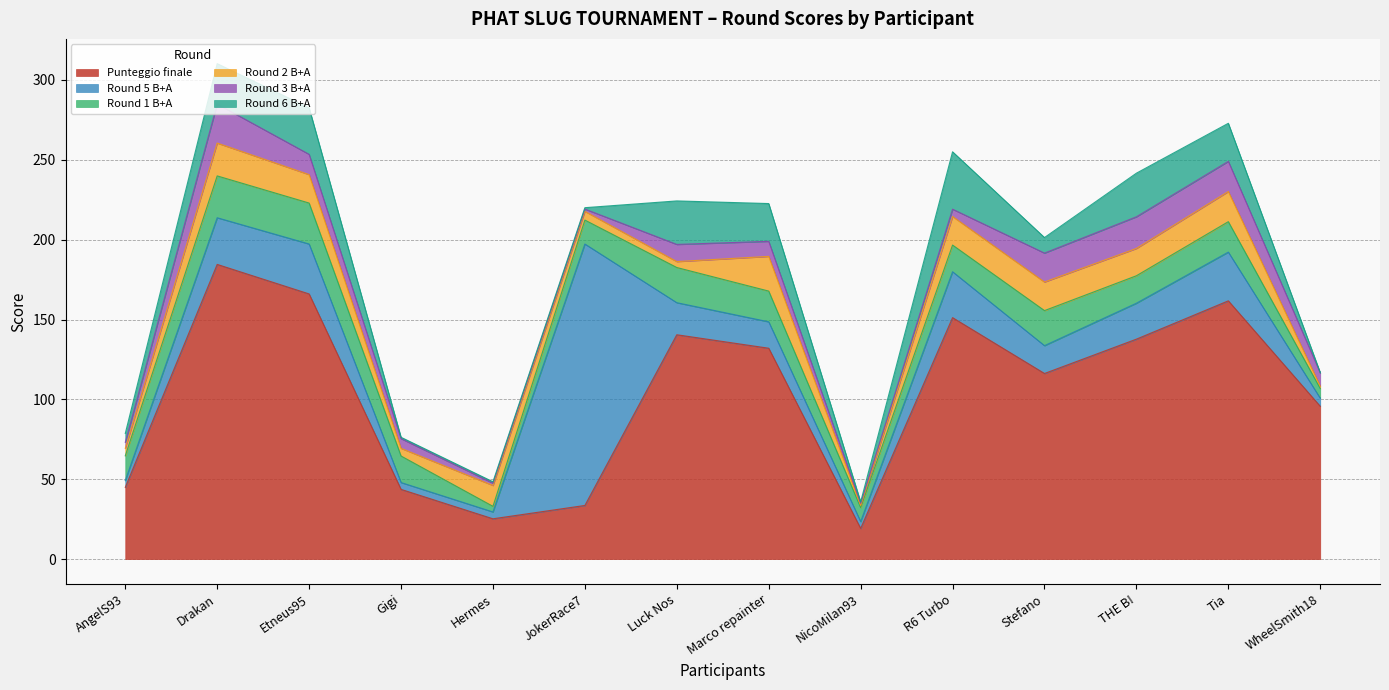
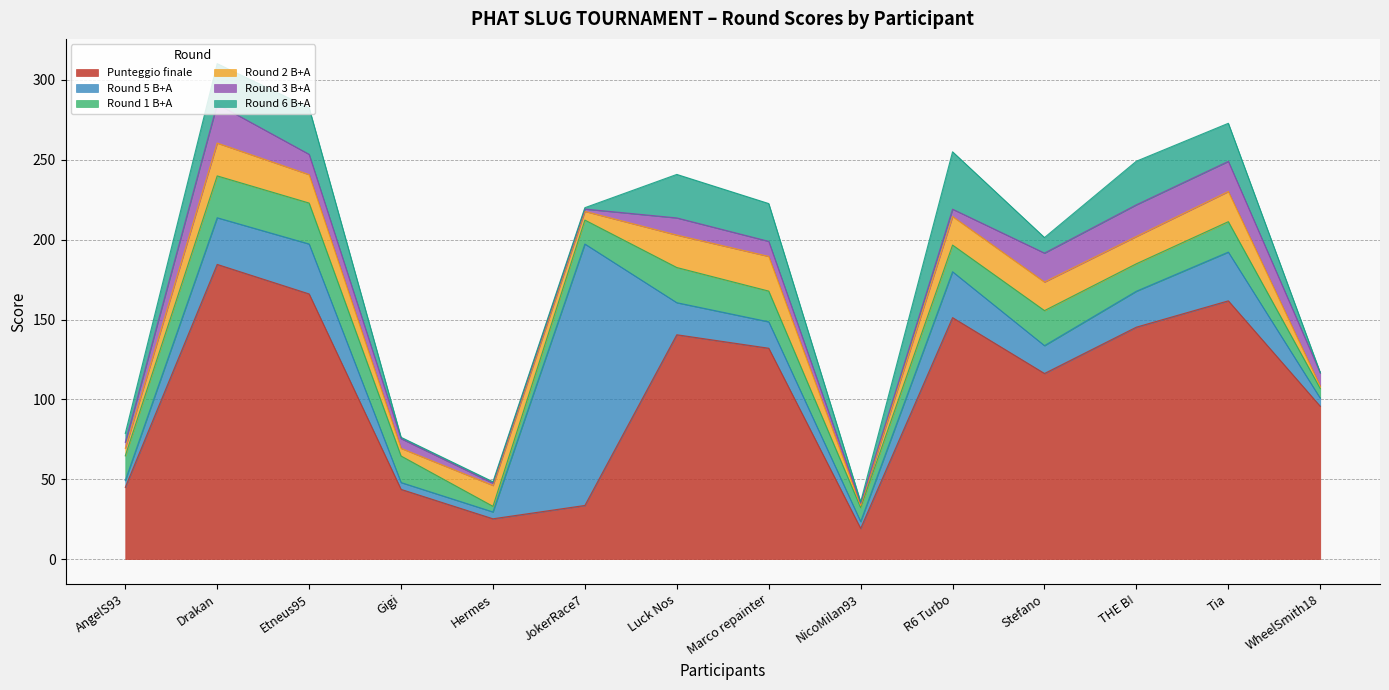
  {
    "Punteggio finale": {
      "AngelS93": 45,
      "Drakan": 185,
      "Etneus95": 166,
      "Gigi": 44,
      "Hermes": 25,
      "JokerRace7": 34,
      "Luck Nos": 140,
      "Marco repainter": 132,
      "NicoMilan93": 19,
      "R6 Turbo": 151,
      "Stefano": 116,
-     "THE B!": 138,
+     "THE B!": 145,
      "Tia": 162,
      "WheelSmith18": 96
    },
    "Round 5 B+A": {
      "AngelS93": 4,
      "Drakan": 29,
      "Etneus95": 31,
      "Gigi": 4,
      "Hermes": 4,
      "JokerRace7": 164,
      "Luck Nos": 20,
      "Marco repainter": 17,
      "NicoMilan93": 4,
      "R6 Turbo": 29,
      "Stefano": 17,
      "THE B!": 22,
      "Tia": 30,
      "WheelSmith18": 5
    },
    "Round 2 B+A": {
      "AngelS93": 5,
      "Drakan": 21,
      "Etneus95": 18,
      "Gigi": 5,
-     "Luck Nos": 4,
+     "Luck Nos": 20,
      "Marco repainter": 22,
      "R6 Turbo": 18,
      "Stefano": 18,
      "THE B!": 17,
      "Tia": 19
    },
    "Round 3 B+A": {
      "AngelS93": 4,
      "Etneus95": 13,
      "Luck Nos": 11,
      "Marco repainter": 9,
      "R6 Turbo": 5,
      "Stefano": 18,
      "THE B!": 20,
      "Tia": 19
    }
  }
